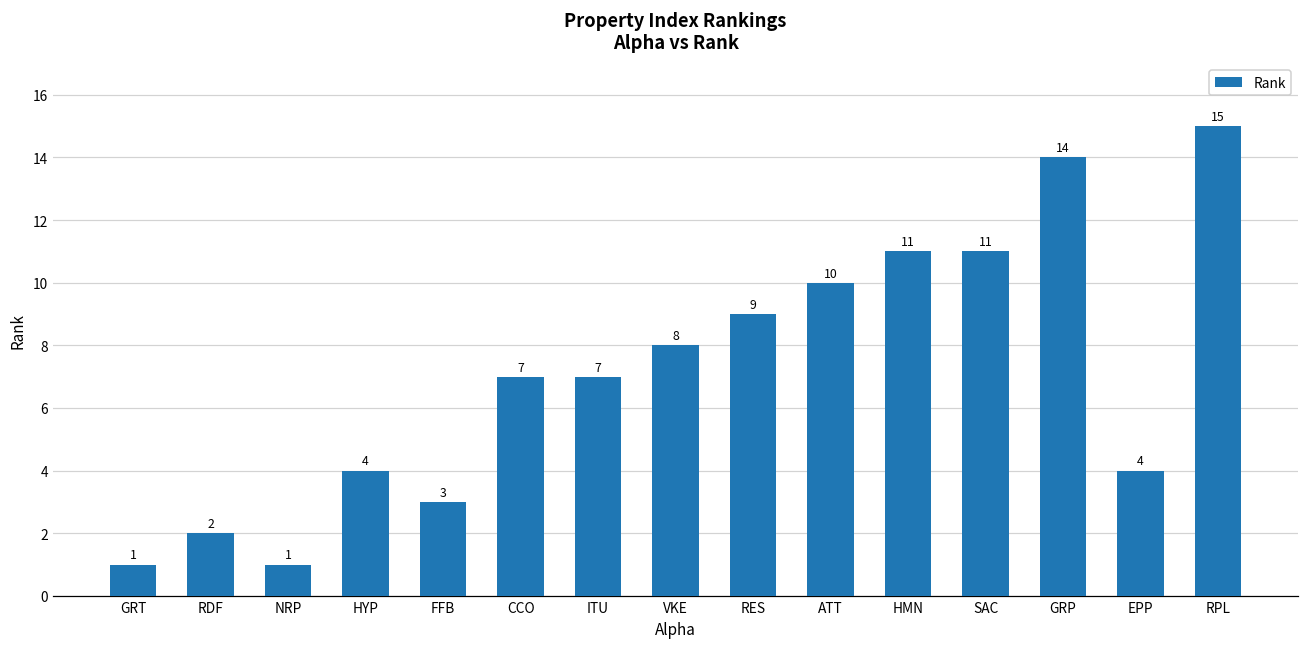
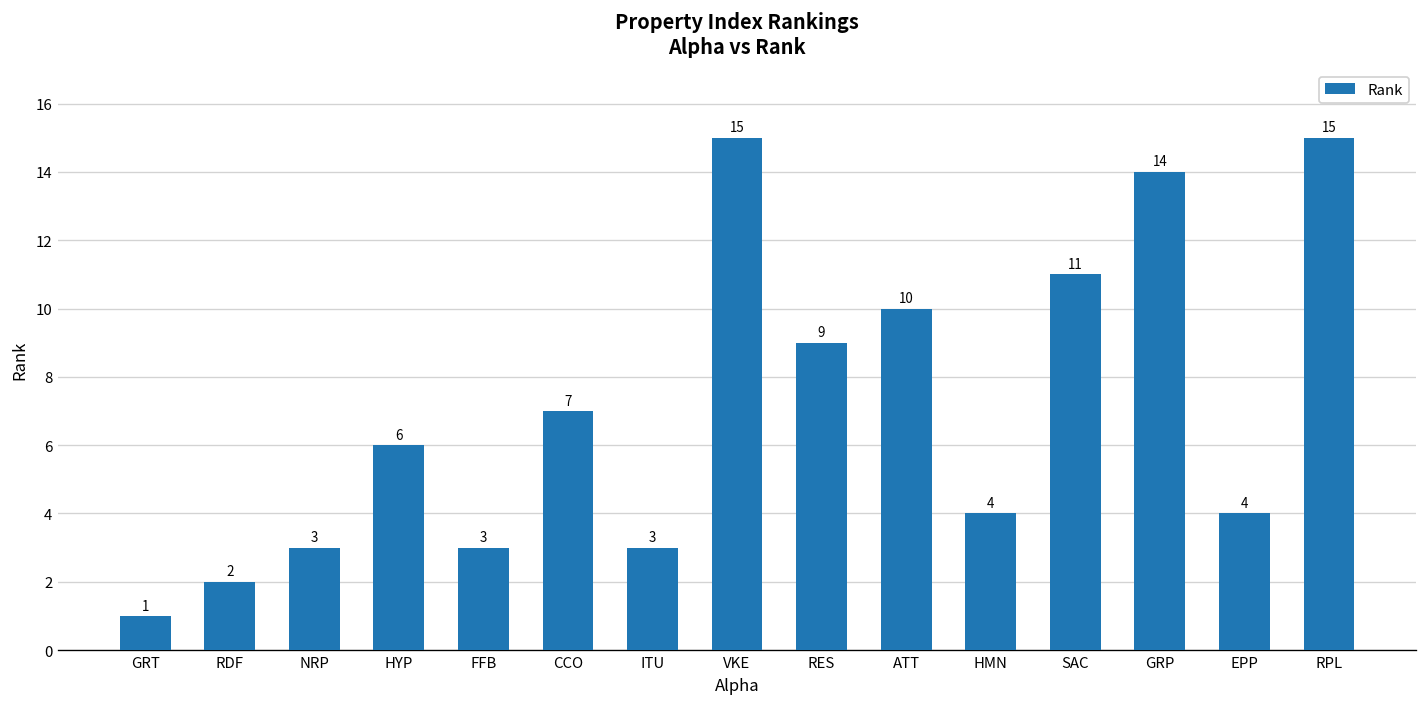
  {
    "GRT": 1,
    "RDF": 2,
-   "NRP": 1,
-   "HYP": 4,
+   "NRP": 3,
+   "HYP": 6,
    "FFB": 3,
    "CCO": 7,
-   "ITU": 7,
-   "VKE": 8,
+   "ITU": 3,
+   "VKE": 15,
    "RES": 9,
    "ATT": 10,
-   "HMN": 11,
+   "HMN": 4,
    "SAC": 11,
    "GRP": 14,
    "EPP": 4,
    "RPL": 15
  }
